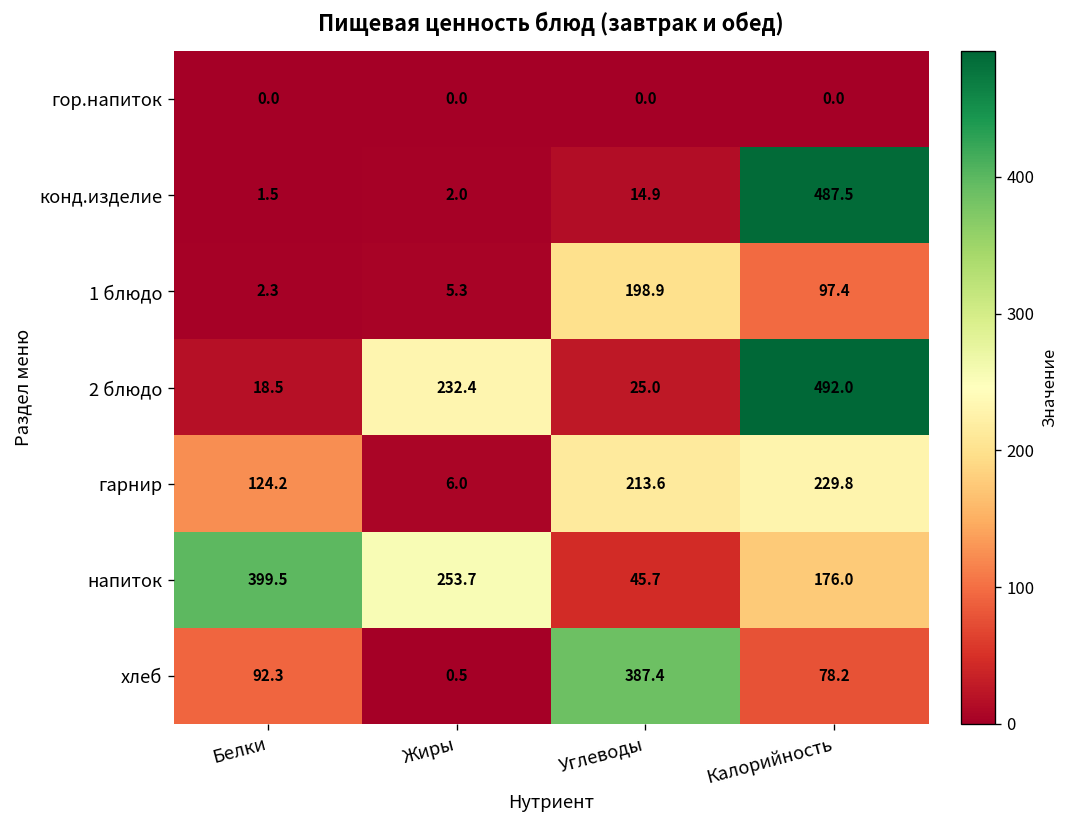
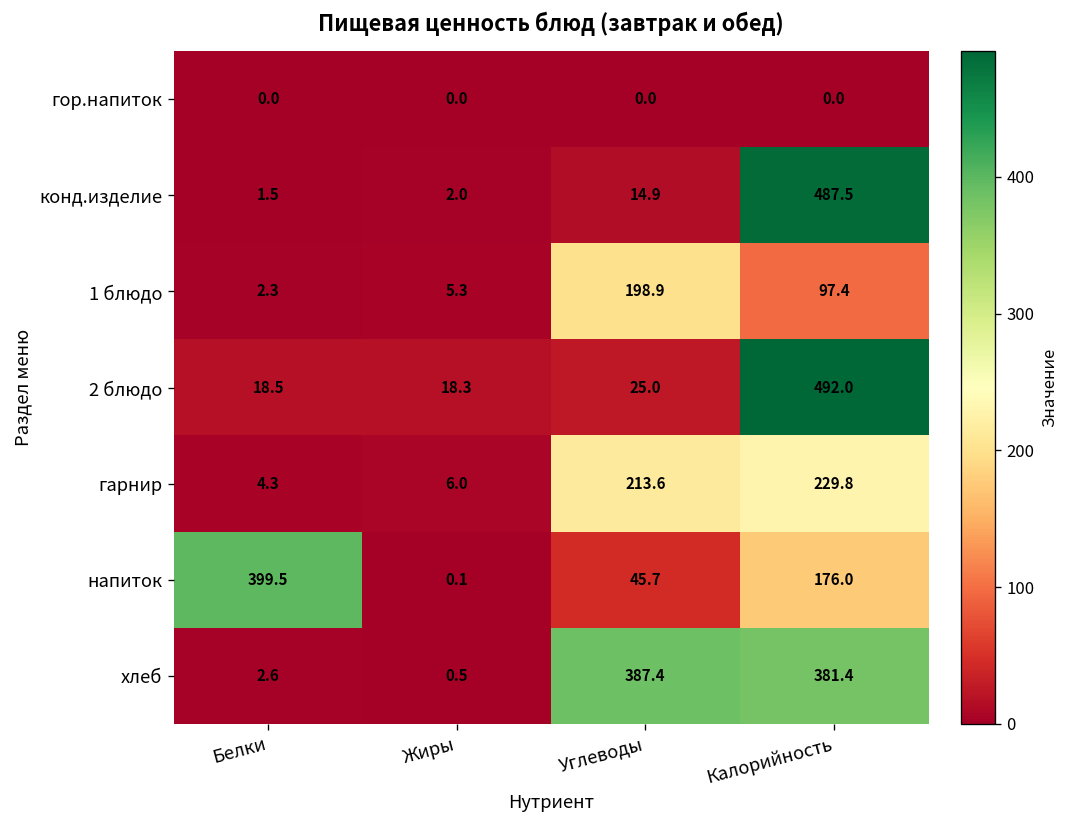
  {
    "гор.напиток": {
      "Белки": 0.0,
      "Жиры": 0.0,
      "Углеводы": 0.0,
      "Калорийность": 0.0
    },
    "конд.изделие": {
      "Белки": 1.5,
      "Жиры": 2.0,
      "Углеводы": 14.9,
      "Калорийность": 487.5
    },
    "1 блюдо": {
      "Белки": 2.3,
      "Жиры": 5.3,
      "Углеводы": 198.9,
      "Калорийность": 97.4
    },
    "2 блюдо": {
      "Белки": 18.5,
-     "Жиры": 232.4,
+     "Жиры": 18.3,
      "Углеводы": 25.0,
      "Калорийность": 492.0
    },
    "гарнир": {
-     "Белки": 124.2,
+     "Белки": 4.3,
      "Жиры": 6.0,
      "Углеводы": 213.6,
      "Калорийность": 229.8
    },
    "напиток": {
      "Белки": 399.5,
-     "Жиры": 253.7,
+     "Жиры": 0.1,
      "Углеводы": 45.7,
      "Калорийность": 176.0
    },
    "хлеб": {
-     "Белки": 92.3,
+     "Белки": 2.6,
      "Жиры": 0.5,
      "Углеводы": 387.4,
-     "Калорийность": 78.2
+     "Калорийность": 381.4
    }
  }
